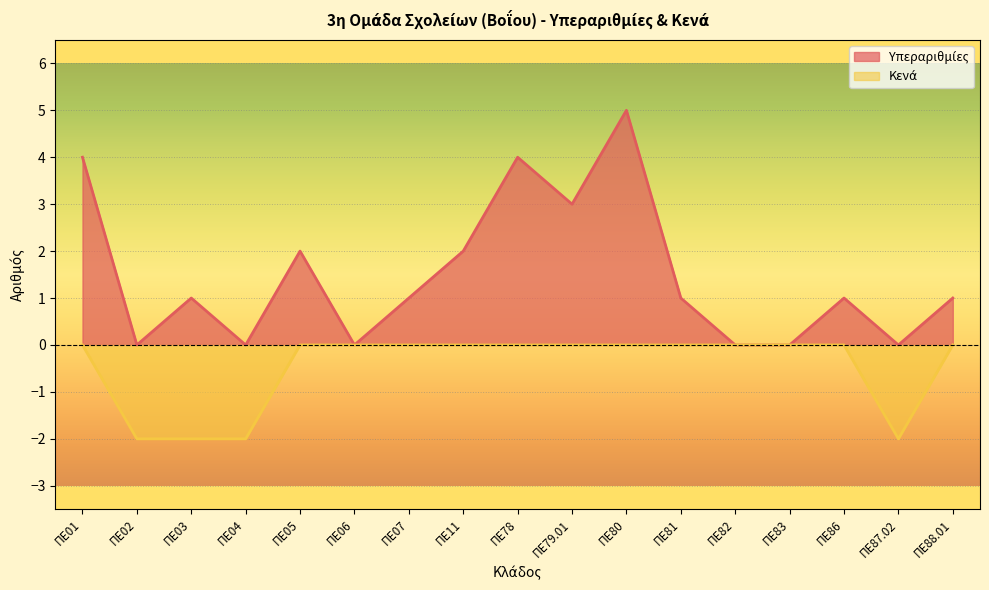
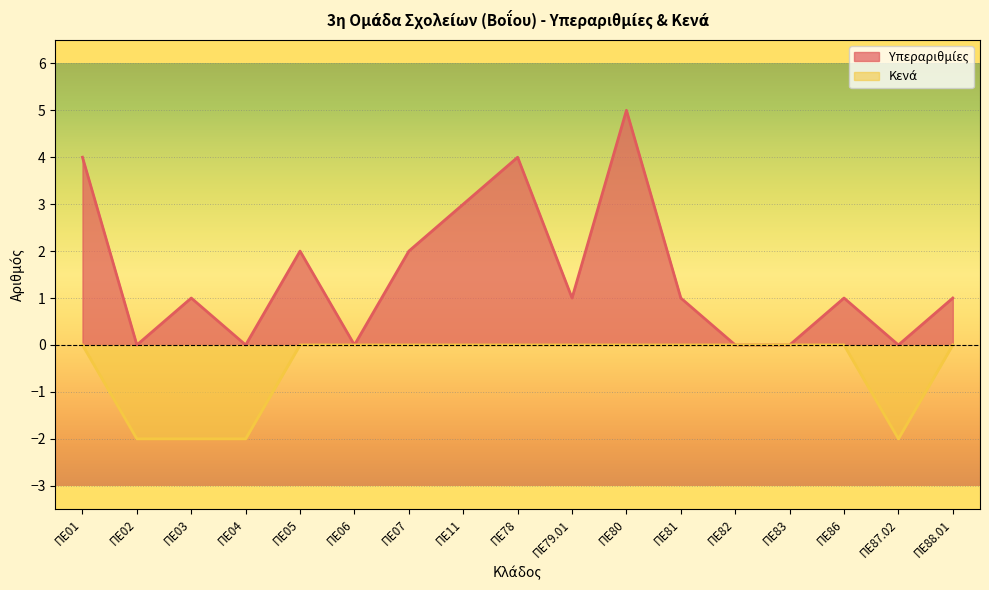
  {
    "Υπεραριθμίες": {
      "ΠΕ01": 4,
      "ΠΕ03": 1,
      "ΠΕ05": 2,
-     "ΠΕ07": 1,
-     "ΠΕ11": 2,
+     "ΠΕ07": 2,
+     "ΠΕ11": 3,
      "ΠΕ78": 4,
-     "ΠΕ79.01": 3,
+     "ΠΕ79.01": 1,
      "ΠΕ80": 5,
      "ΠΕ81": 1,
      "ΠΕ86": 1,
      "ΠΕ88.01": 1
    }
  }
